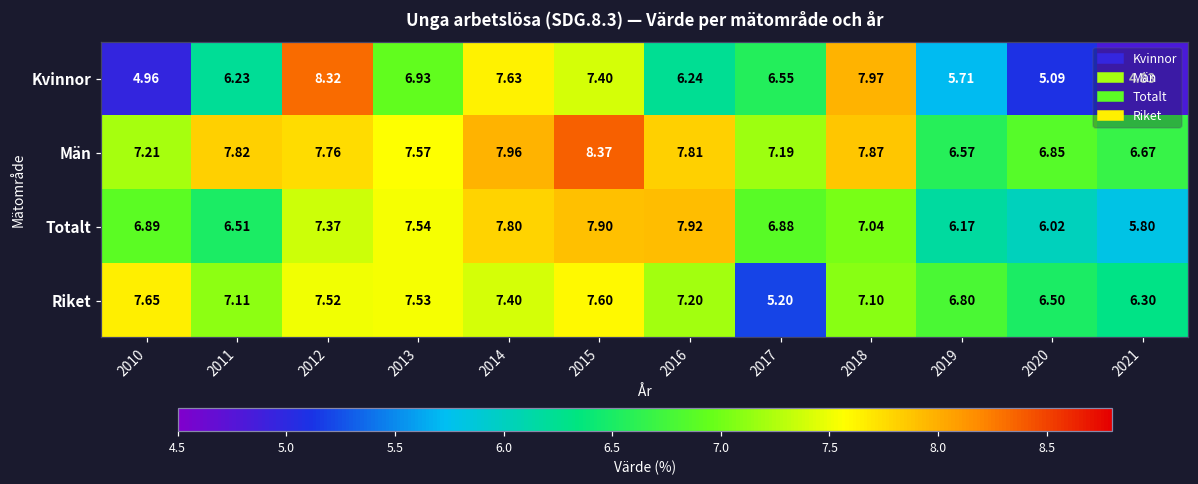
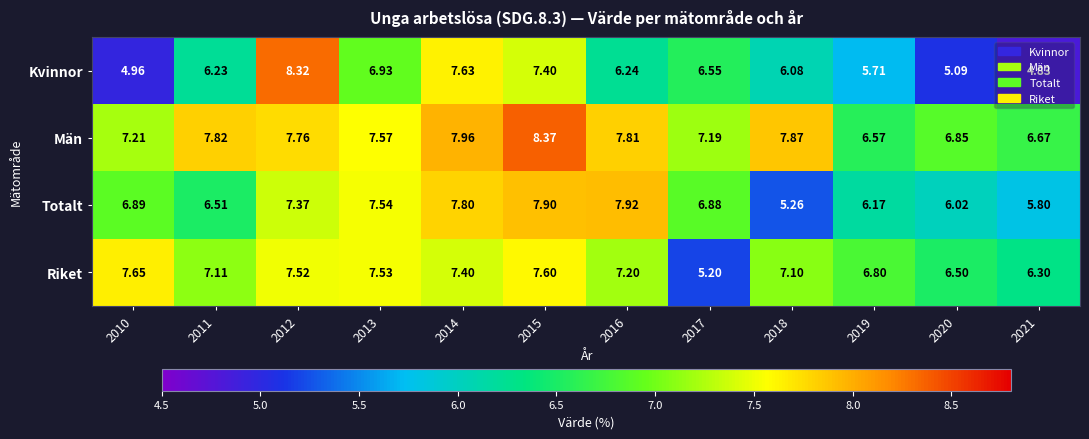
  {
    "Kvinnor": {
      "2010": 4.96,
      "2011": 6.23,
      "2012": 8.32,
      "2013": 6.93,
      "2014": 7.63,
      "2015": 7.40,
      "2016": 6.24,
      "2017": 6.55,
-     "2018": 7.97,
+     "2018": 6.08,
      "2019": 5.71,
      "2020": 5.09
    },
    "Män": {
      "2010": 7.21,
      "2011": 7.82,
      "2012": 7.76,
      "2013": 7.57,
      "2014": 7.96,
      "2015": 8.37,
      "2016": 7.81,
      "2017": 7.19,
      "2018": 7.87,
      "2019": 6.57,
      "2020": 6.85,
      "2021": 6.67
    },
    "Totalt": {
      "2010": 6.89,
      "2011": 6.51,
      "2012": 7.37,
      "2013": 7.54,
      "2014": 7.80,
      "2015": 7.90,
      "2016": 7.92,
      "2017": 6.88,
-     "2018": 7.04,
+     "2018": 5.26,
      "2019": 6.17,
      "2020": 6.02,
      "2021": 5.80
    },
    "Riket": {
      "2010": 7.65,
      "2011": 7.11,
      "2012": 7.52,
      "2013": 7.53,
      "2014": 7.40,
      "2015": 7.60,
      "2016": 7.20,
      "2017": 5.20,
      "2018": 7.10,
      "2019": 6.80,
      "2020": 6.50,
      "2021": 6.30
    }
  }
